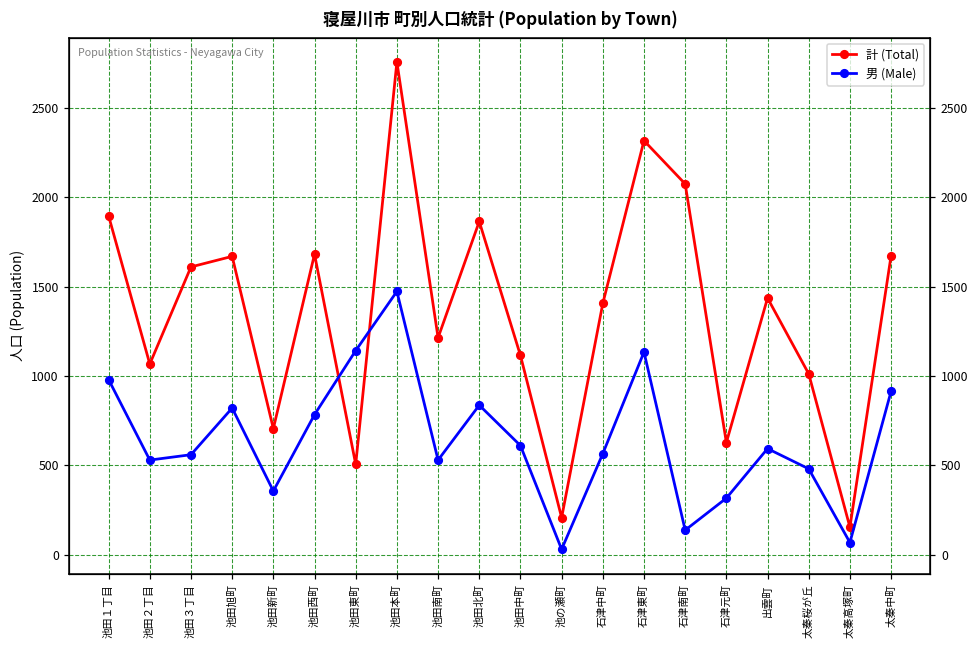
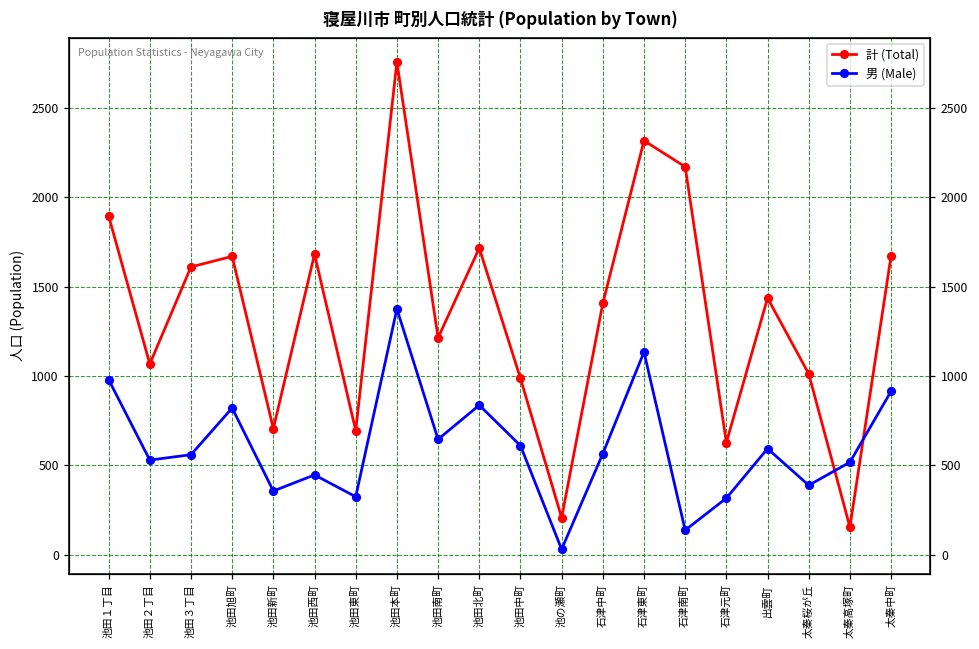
  {
    "計 (Total)": {
      "池田１丁目": 1900,
      "池田２丁目": 1070,
      "池田３丁目": 1610,
      "池田旭町": 1670,
      "池田新町": 710,
      "池田西町": 1680,
-     "池田東町": 510,
+     "池田東町": 700,
      "池田本町": 2760,
      "池田南町": 1210,
-     "池田北町": 1860,
-     "池田中町": 1120,
+     "池田北町": 1720,
+     "池田中町": 990,
      "池の瀬町": 210,
      "石津中町": 1410,
      "石津東町": 2320,
-     "石津南町": 2070,
+     "石津南町": 2170,
      "石津元町": 630,
      "出雲町": 1440,
      "太秦桜が丘": 1010,
      "太秦高塚町": 160,
      "太秦中町": 1670
    },
    "男 (Male)": {
      "池田１丁目": 980,
      "池田２丁目": 530,
      "池田３丁目": 560,
      "池田旭町": 820,
      "池田新町": 360,
-     "池田西町": 780,
-     "池田東町": 1140,
-     "池田本町": 1470,
-     "池田南町": 530,
+     "池田西町": 450,
+     "池田東町": 330,
+     "池田本町": 1380,
+     "池田南町": 650,
      "池田北町": 840,
      "池田中町": 610,
      "池の瀬町": 30,
      "石津中町": 570,
      "石津東町": 1130,
      "石津南町": 140,
      "石津元町": 320,
      "出雲町": 590,
-     "太秦桜が丘": 480,
-     "太秦高塚町": 70,
+     "太秦桜が丘": 390,
+     "太秦高塚町": 520,
      "太秦中町": 920
    }
  }
